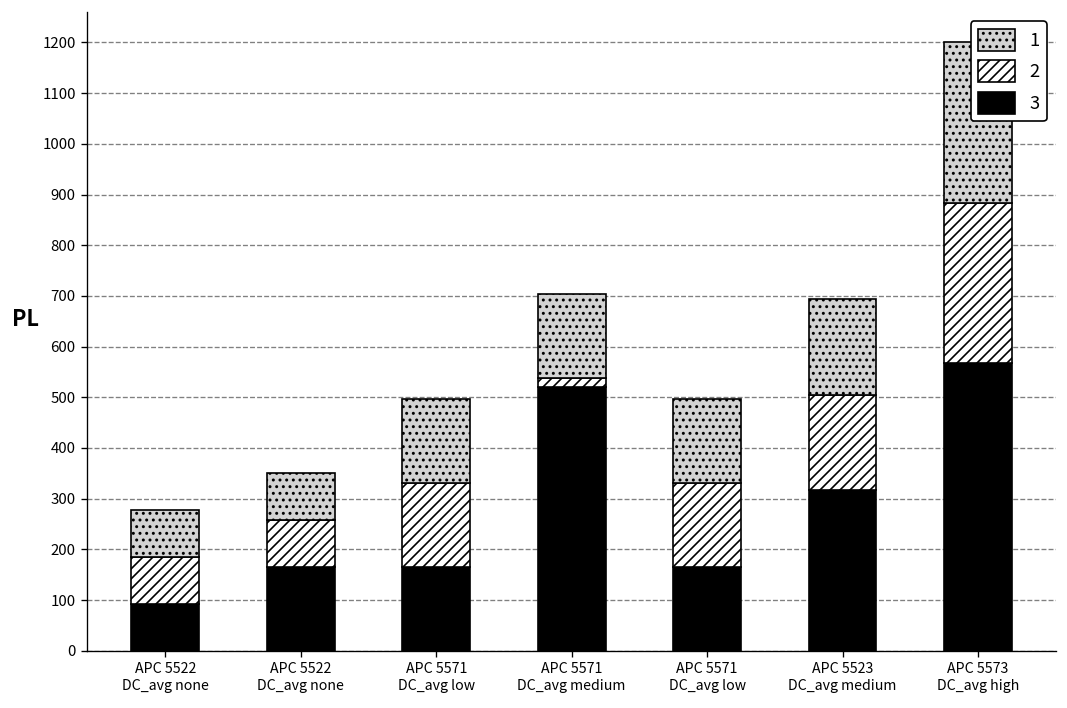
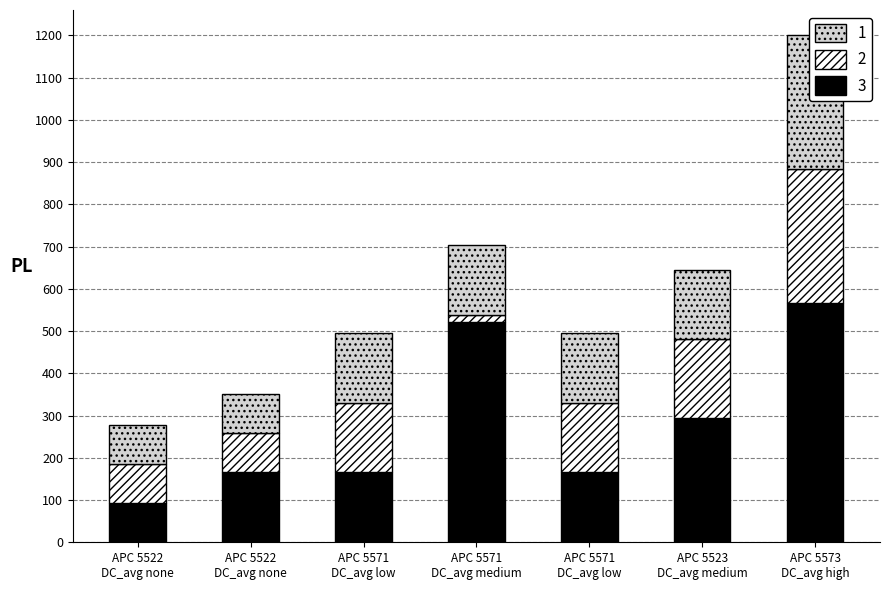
  {
    "3": {
      "APC 5571 DC_avg medium": 520,
-     "APC 5523 DC_avg medium": 320,
+     "APC 5523 DC_avg medium": 290,
      "APC 5573 DC_avg high": 570
    },
    "2": {
      "APC 5571 DC_avg medium": 20,
      "APC 5523 DC_avg medium": 190,
      "APC 5573 DC_avg high": 320
    },
    "1": {
      "APC 5571 DC_avg medium": 170,
-     "APC 5523 DC_avg medium": 190
+     "APC 5523 DC_avg medium": 160
    }
  }
